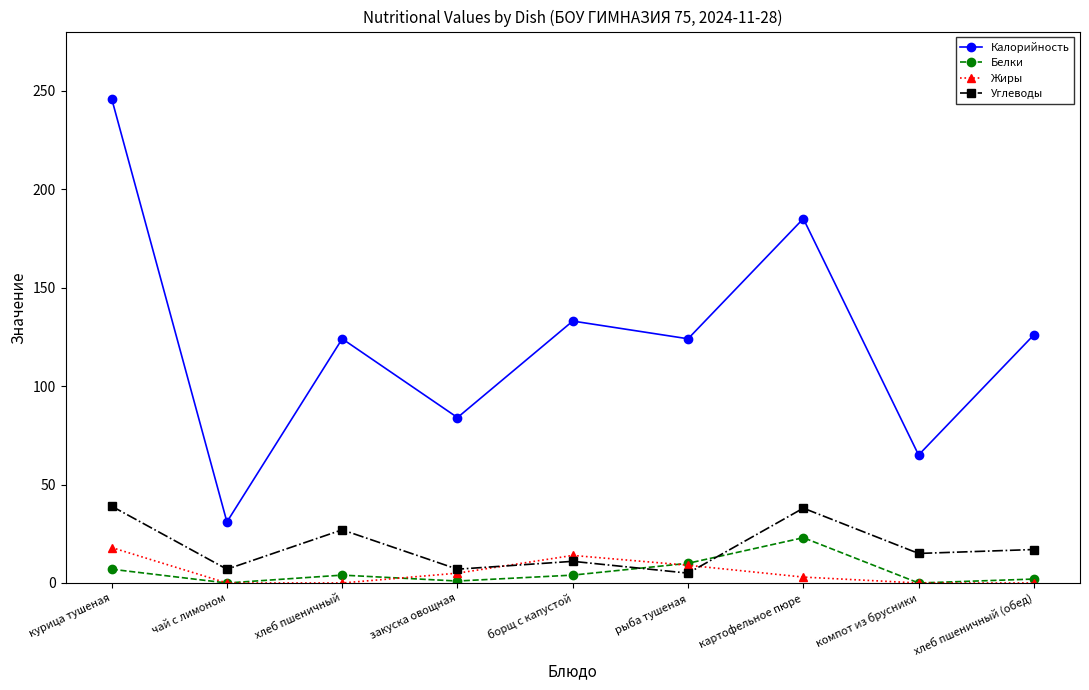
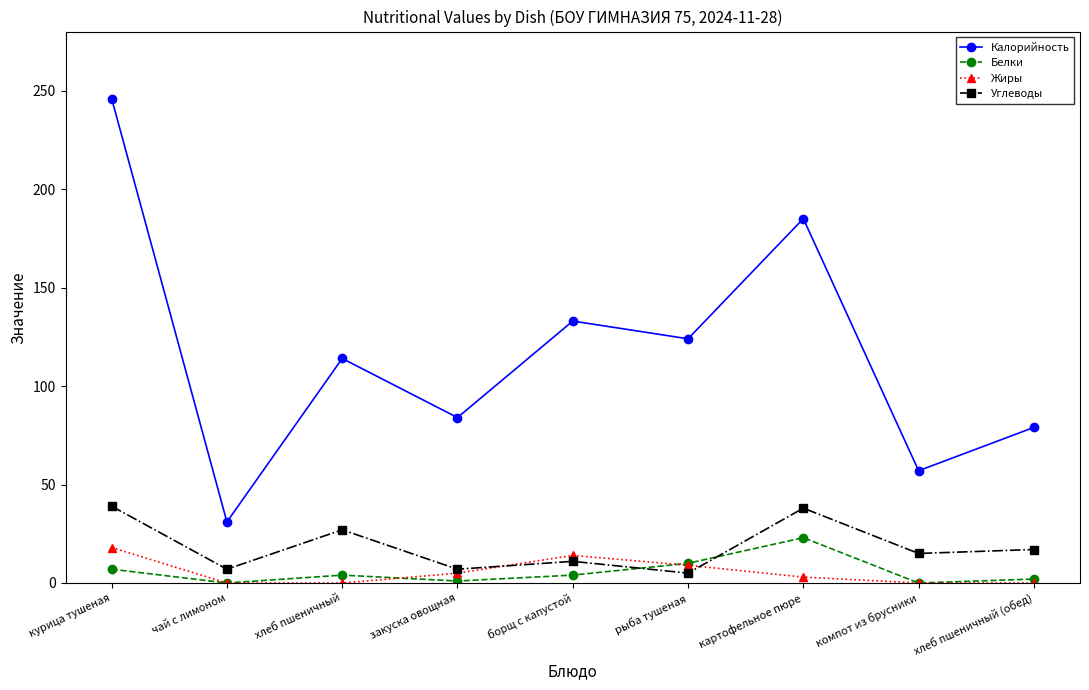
  {
    "Калорийность": {
      "курица тушеная": 246,
      "чай с лимоном": 31,
-     "хлеб пшеничный": 124,
+     "хлеб пшеничный": 114,
      "закуска овощная": 84,
      "борщ с капустой": 133,
      "рыба тушеная": 124,
      "картофельное пюре": 185,
-     "компот из брусники": 65,
-     "хлеб пшеничный (обед)": 126
+     "компот из брусники": 57,
+     "хлеб пшеничный (обед)": 79
    },
    "Белки": {
      "курица тушеная": 7,
      "хлеб пшеничный": 4,
      "закуска овощная": 1,
      "борщ с капустой": 4,
      "картофельное пюре": 23,
      "хлеб пшеничный (обед)": 2
    },
    "Жиры": {
      "курица тушеная": 18,
      "хлеб пшеничный": 0,
      "закуска овощная": 5,
      "борщ с капустой": 14,
      "картофельное пюре": 3,
      "хлеб пшеничный (обед)": 0
    },
    "Углеводы": {
      "курица тушеная": 39,
      "чай с лимоном": 7,
      "хлеб пшеничный": 27,
      "закуска овощная": 7,
      "борщ с капустой": 11,
      "рыба тушеная": 5,
      "картофельное пюре": 38,
      "компот из брусники": 15,
      "хлеб пшеничный (обед)": 17
    }
  }
